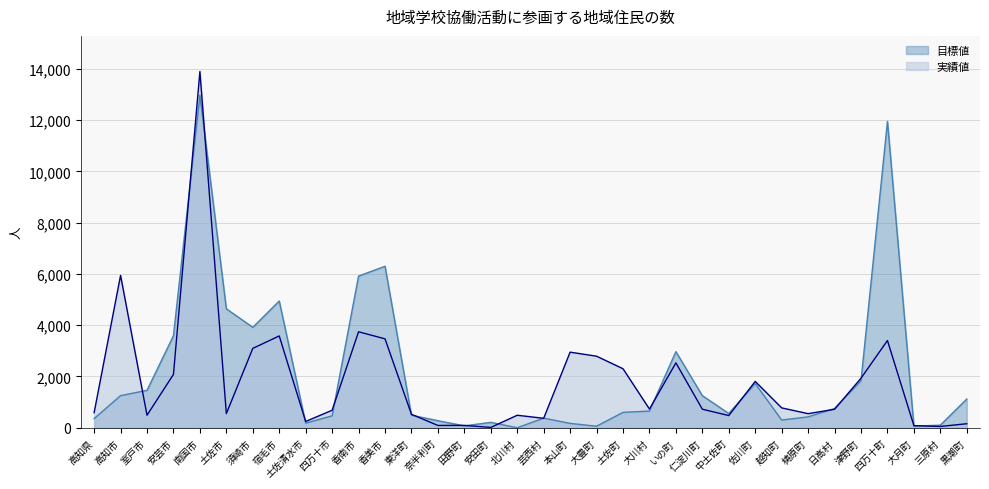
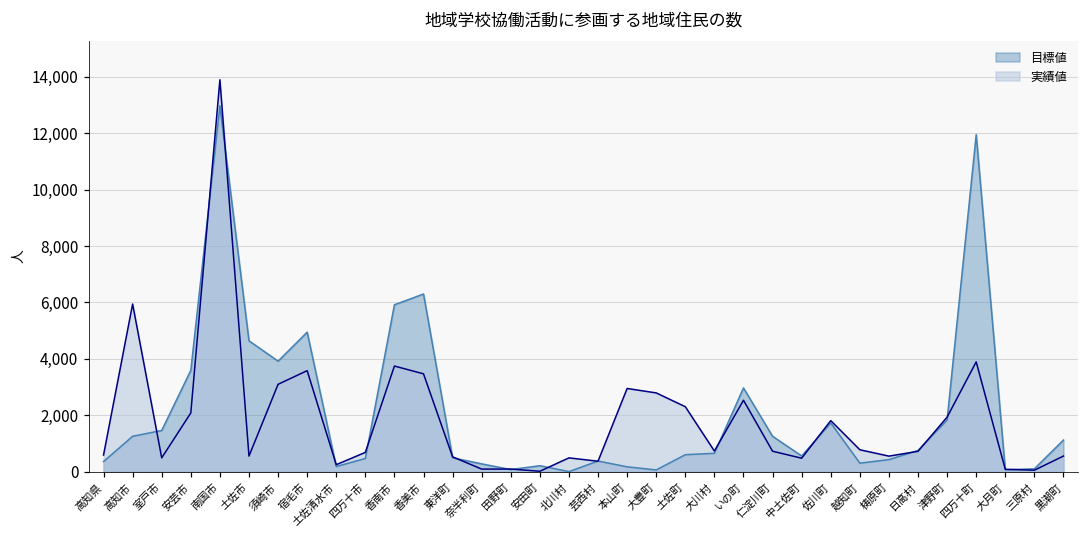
  {
    "目標値": {
      "高知県": "400",
      "高知市": "1,300",
      "室戸市": "1,500",
      "安芸市": "3,600",
      "南国市": "13,000",
      "土佐市": "4,600",
      "須崎市": "3,900",
      "宿毛市": "4,900",
      "四万十市": "500",
      "香南市": "5,900",
      "香美市": "6,300",
      "奈半利町": "300",
      "安田町": "200",
      "北川村": "0",
      "本山町": "200",
      "大豊町": "100",
      "土佐町": "600",
      "いの町": "3,000",
      "仁淀川町": "1,300",
      "越知町": "300",
      "梼原町": "400",
      "津野町": "1,800",
      "四万十町": "12,000",
      "黒潮町": "1,100"
    },
    "実績値": {
      "高知県": "600",
      "高知市": "5,900",
      "室戸市": "500",
      "安芸市": "2,100",
      "南国市": "13,900",
      "土佐市": "600",
      "須崎市": "3,100",
      "宿毛市": "3,600",
      "四万十市": "700",
      "香南市": "3,700",
      "香美市": "3,500",
      "奈半利町": "100",
      "安田町": "0",
      "北川村": "500",
      "本山町": "2,900",
      "大豊町": "2,800",
      "土佐町": "2,300",
      "いの町": "2,500",
      "仁淀川町": "700",
      "越知町": "800",
      "梼原町": "500",
      "津野町": "1,900",
-     "四万十町": "3,400",
-     "黒潮町": "200"
+     "四万十町": "3,900",
+     "黒潮町": "600"
    }
  }
